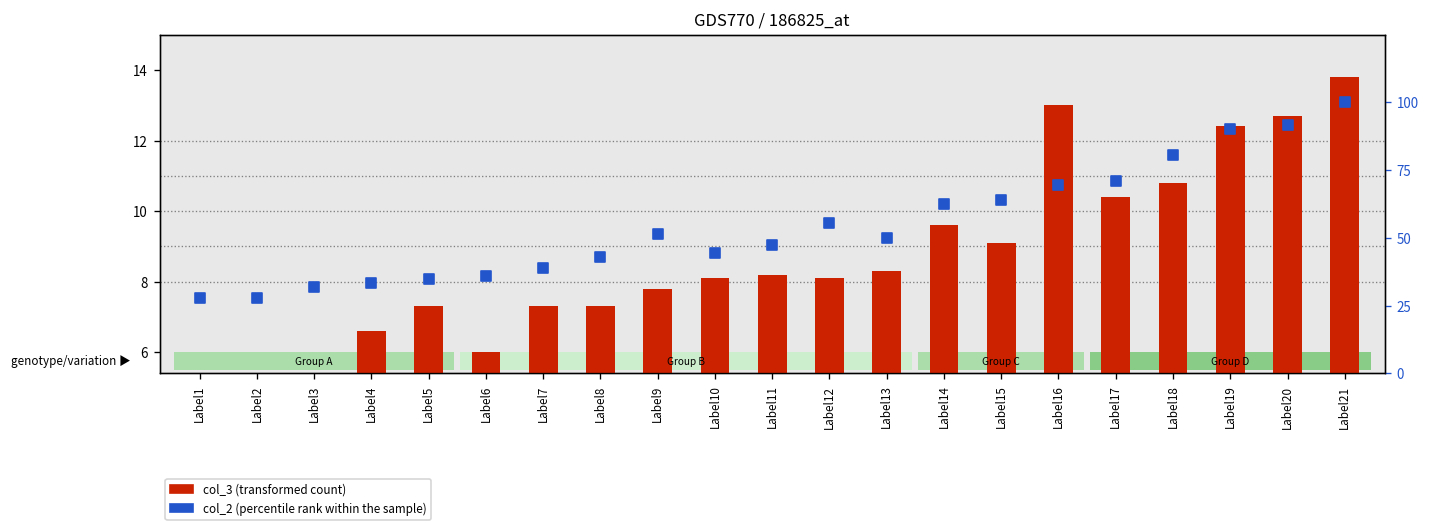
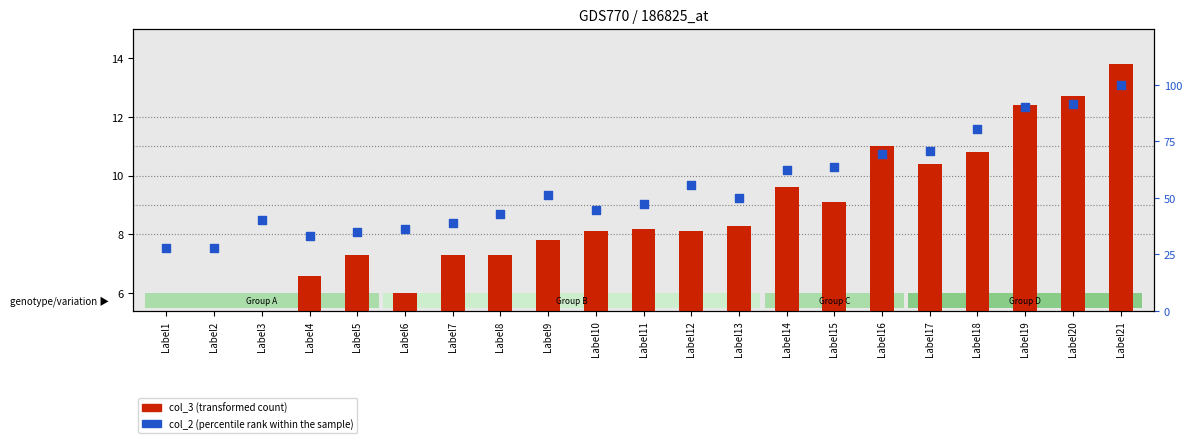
  {
    "col_3 (transformed count)": {
      "Label4": 6.6,
      "Label5": 7.3,
      "Label6": 6,
      "Label7": 7.3,
      "Label8": 7.3,
      "Label9": 7.8,
      "Label10": 8.1,
      "Label11": 8.2,
      "Label12": 8.1,
      "Label13": 8.3,
      "Label14": 9.6,
      "Label15": 9.1,
-     "Label16": 13,
+     "Label16": 11,
      "Label17": 10.4,
      "Label18": 10.8,
      "Label19": 12.4,
      "Label20": 12.7,
      "Label21": 13.8
    },
    "col_2 (percentile rank within the sample)": {
-     "Label3": 32
+     "Label3": 40
    }
  }
